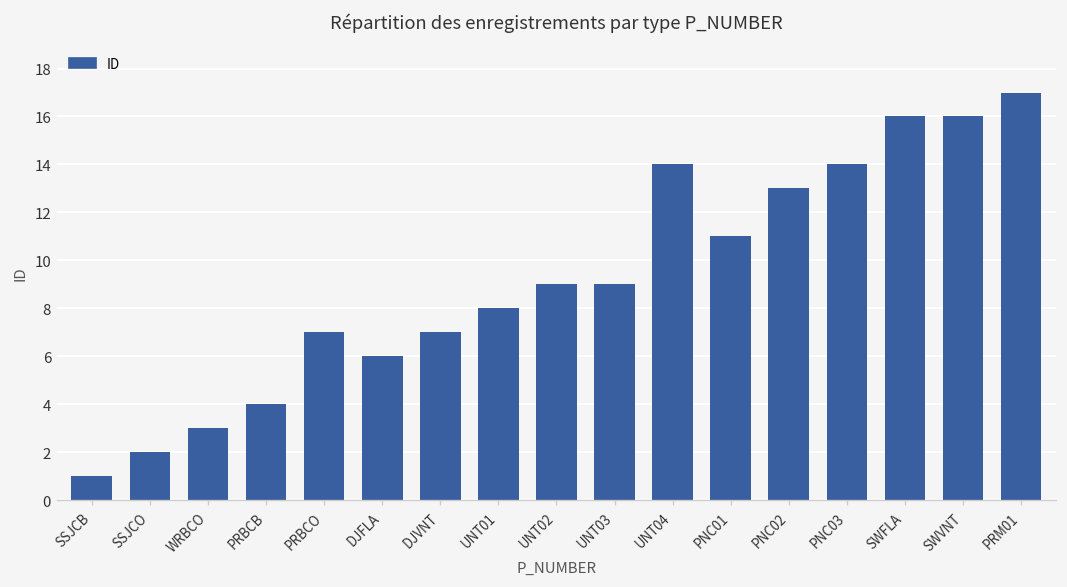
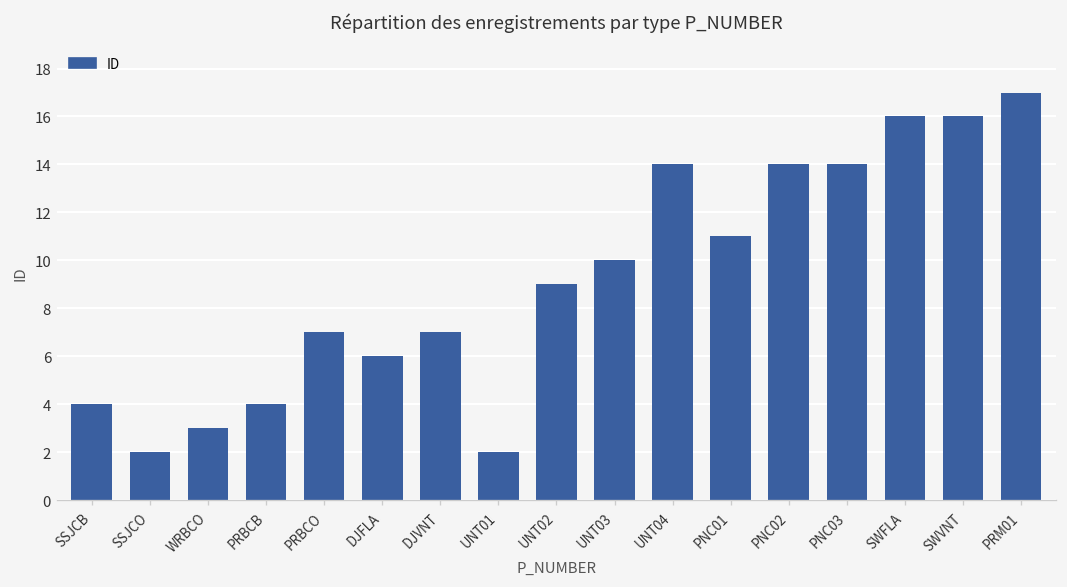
  {
-   "SSJCB": 1,
+   "SSJCB": 4,
    "SSJCO": 2,
    "WRBCO": 3,
    "PRBCB": 4,
    "PRBCO": 7,
    "DJFLA": 6,
    "DJVNT": 7,
-   "UNT01": 8,
+   "UNT01": 2,
    "UNT02": 9,
-   "UNT03": 9,
+   "UNT03": 10,
    "UNT04": 14,
    "PNC01": 11,
-   "PNC02": 13,
+   "PNC02": 14,
    "PNC03": 14,
    "SWFLA": 16,
    "SWVNT": 16,
    "PRM01": 17
  }
